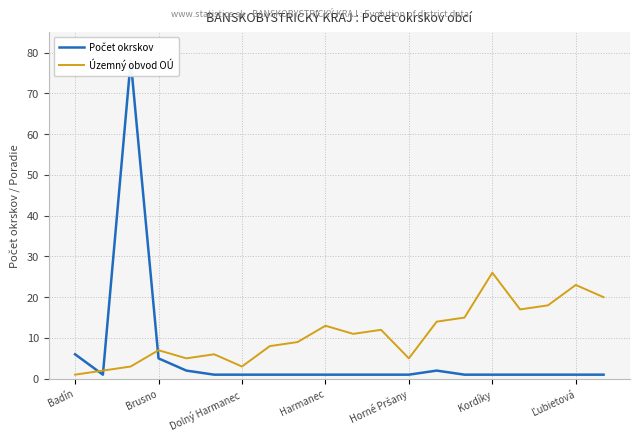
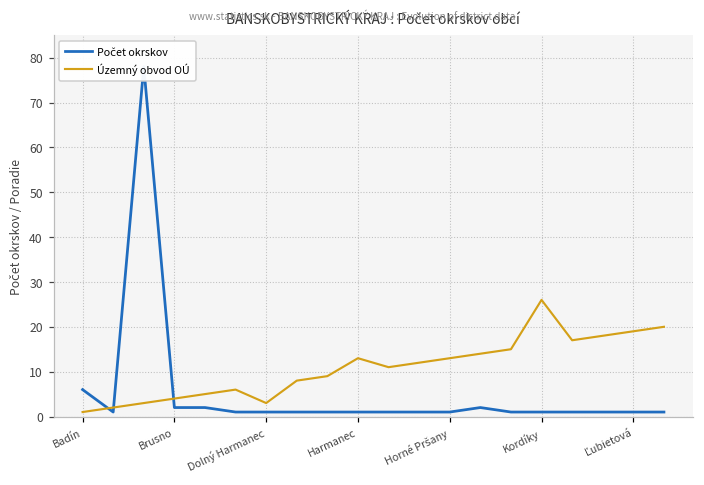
  {
    "Počet okrskov": {
      "Badín": 6,
-     "Brusno": 5,
+     "Brusno": 2,
      "Dolný Harmanec": 1,
      "Harmanec": 1,
      "Horné Pršany": 1,
      "Kordíky": 1,
      "Ľubietová": 1
    },
    "Územný obvod OÚ": {
      "Badín": 1,
-     "Brusno": 7,
+     "Brusno": 4,
      "Dolný Harmanec": 3,
      "Harmanec": 13,
-     "Horné Pršany": 5,
+     "Horné Pršany": 13,
      "Kordíky": 26,
-     "Ľubietová": 23
+     "Ľubietová": 19
    }
  }
